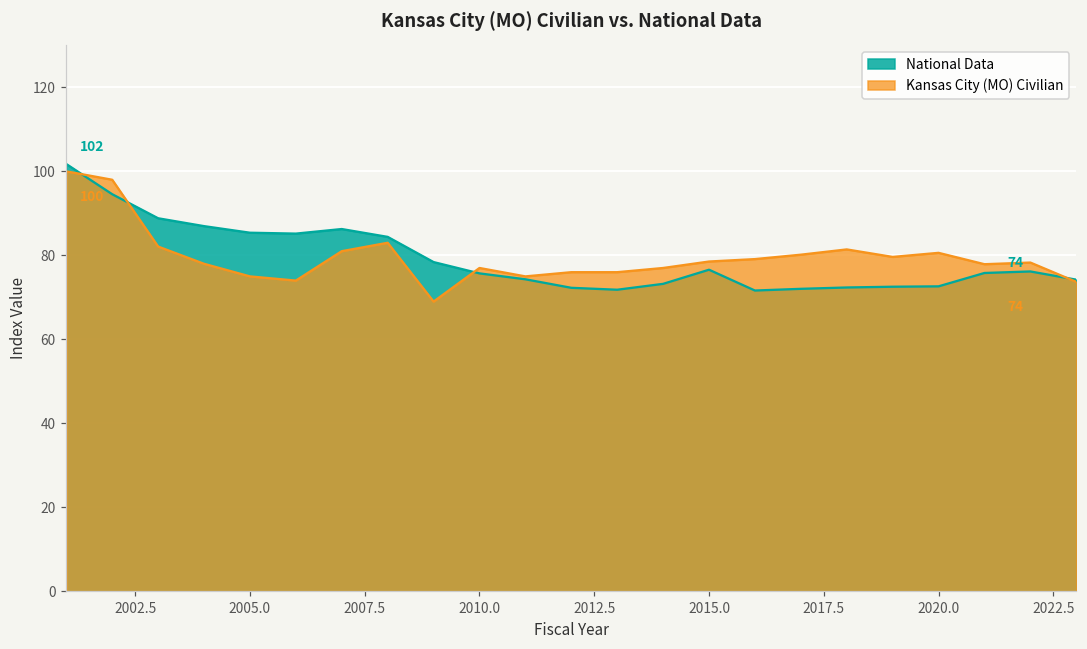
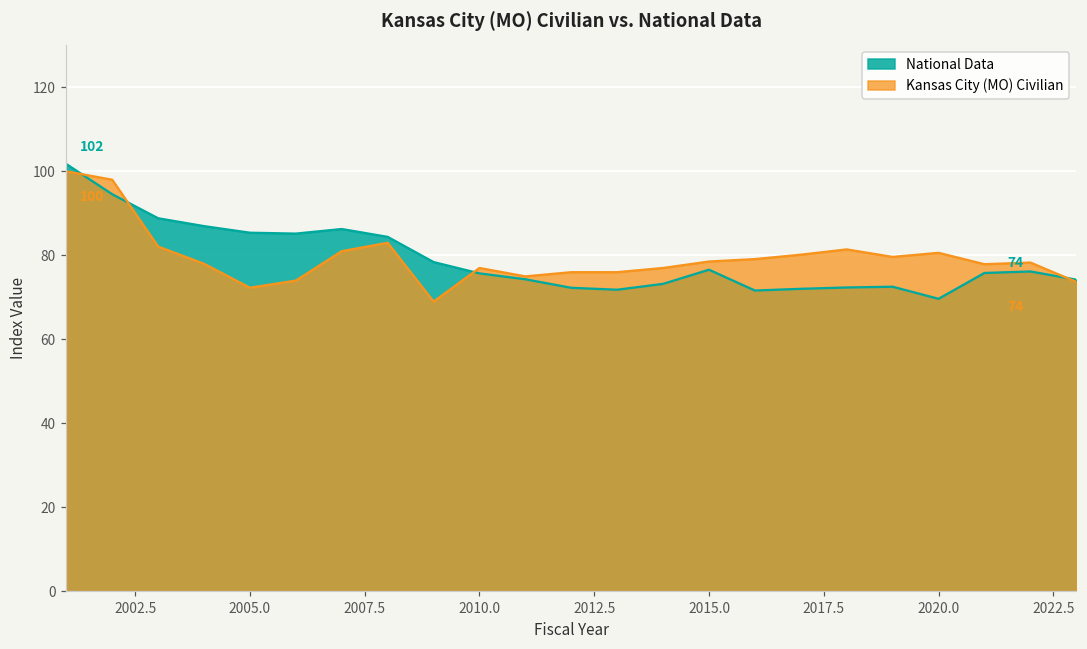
  {
    "National Data": {
      "2005.0": 85,
      "2010.0": 76,
      "2015.0": 77,
-     "2020.0": 73
+     "2020.0": 70
    },
    "Kansas City (MO) Civilian": {
-     "2005.0": 75,
+     "2005.0": 72,
      "2010.0": 77,
      "2015.0": 79,
      "2020.0": 81
    }
  }
